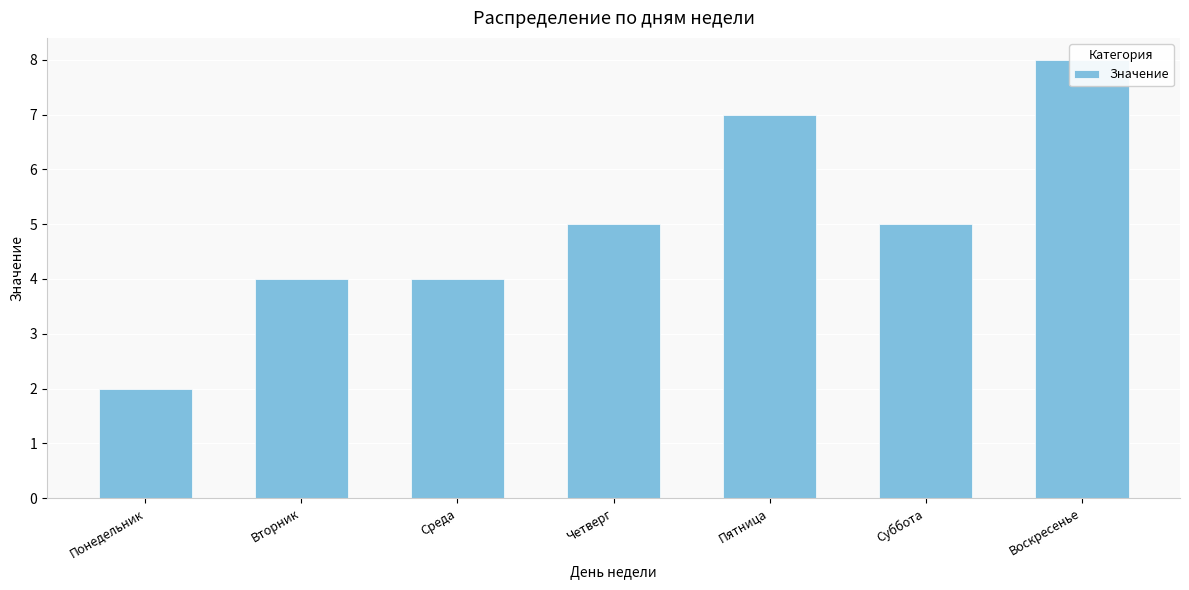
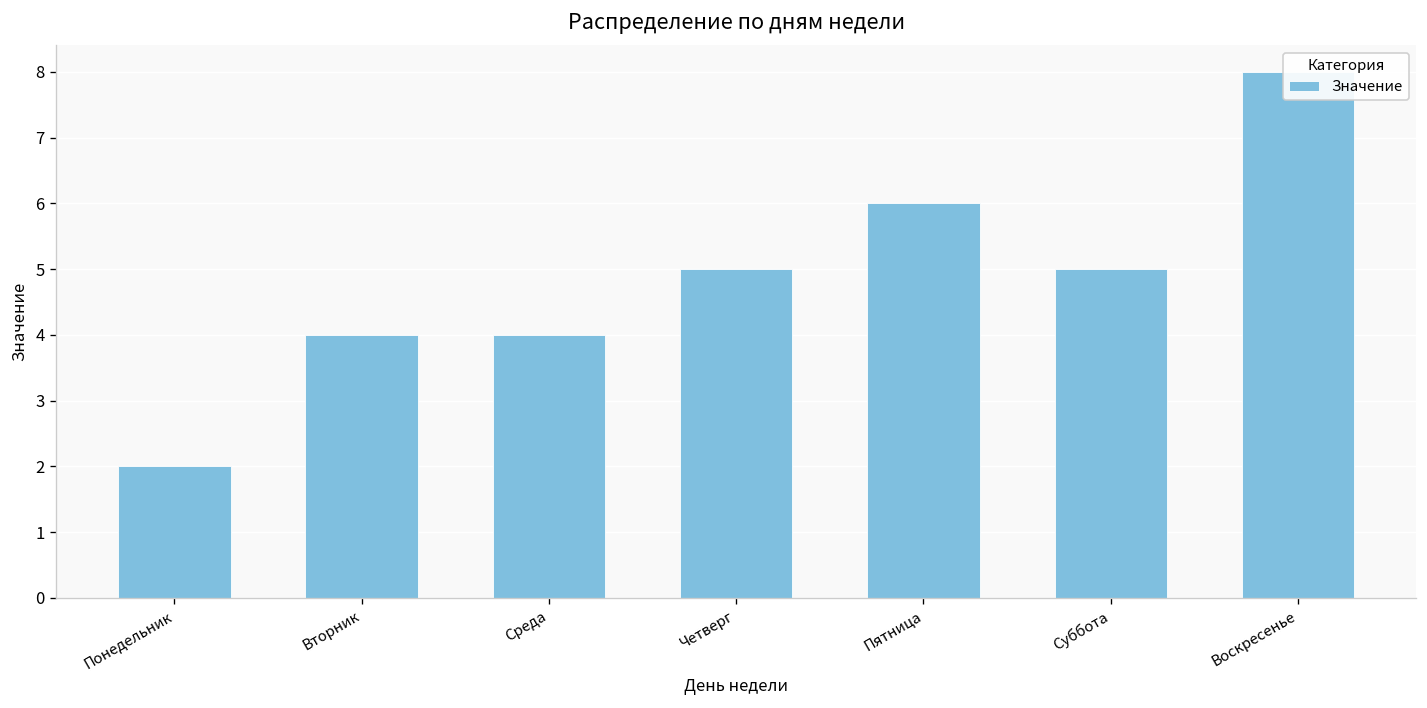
  {
    "Понедельник": 2,
    "Вторник": 4,
    "Среда": 4,
    "Четверг": 5,
-   "Пятница": 7,
+   "Пятница": 6,
    "Суббота": 5
  }
